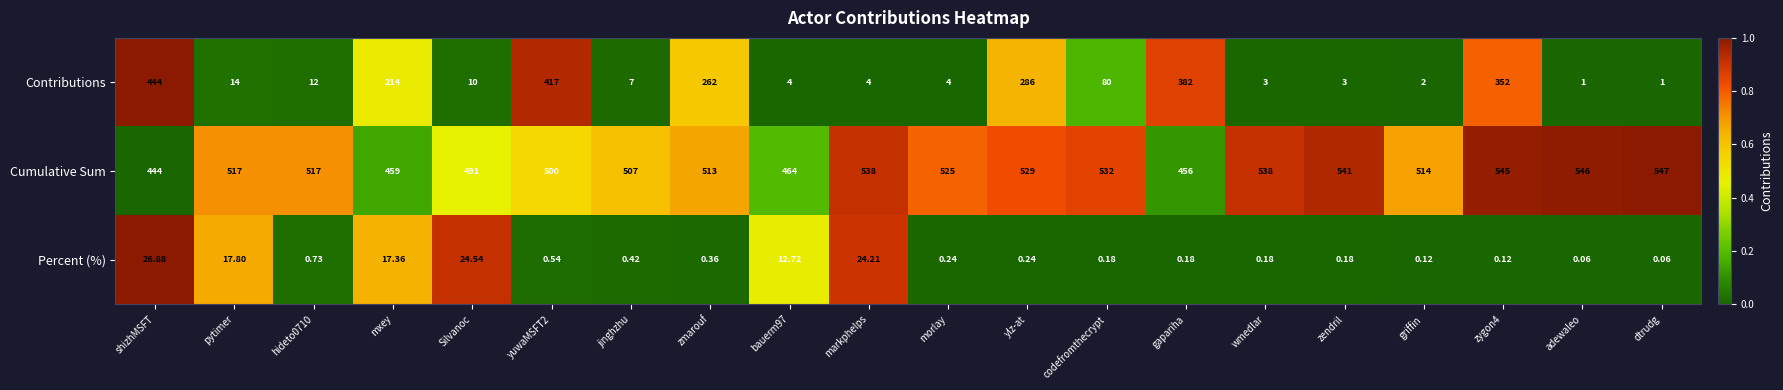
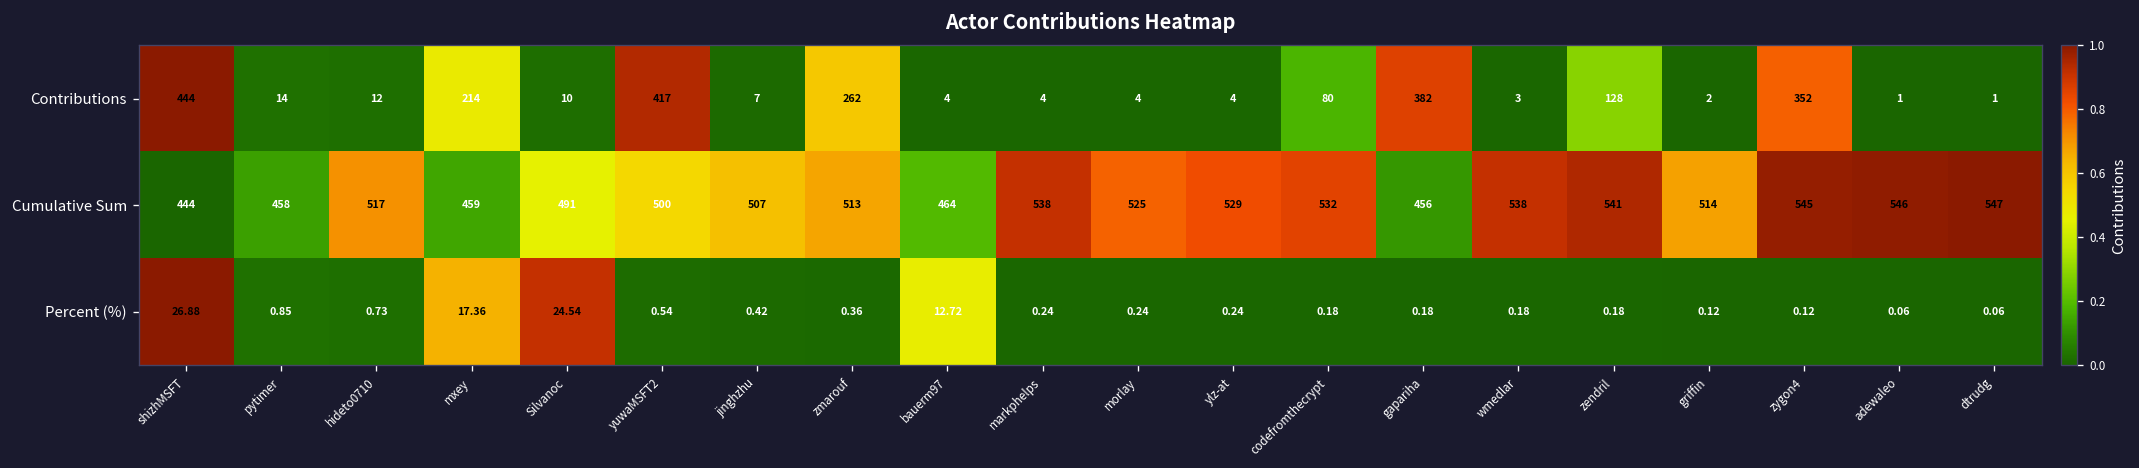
  {
    "Contributions": {
      "shizhMSFT": 444,
      "pytimer": 14,
      "hideto0710": 12,
      "mxey": 214,
      "Silvanoc": 10,
      "yuwaMSFT2": 417,
      "jinghzhu": 7,
      "zmarouf": 262,
      "bauerm97": 4,
      "markphelps": 4,
      "morlay": 4,
-     "ylz-at": 286,
+     "ylz-at": 4,
      "codefromthecrypt": 80,
      "gapariha": 382,
      "wmedlar": 3,
-     "zendril": 3,
+     "zendril": 128,
      "griffin": 2,
      "zygon4": 352,
      "adewaleo": 1,
      "dtrudg": 1
    },
    "Cumulative Sum": {
      "shizhMSFT": 444,
-     "pytimer": 517,
+     "pytimer": 458,
      "hideto0710": 517,
      "mxey": 459,
      "Silvanoc": 491,
      "yuwaMSFT2": 500,
      "jinghzhu": 507,
      "zmarouf": 513,
      "bauerm97": 464,
      "markphelps": 538,
      "morlay": 525,
      "ylz-at": 529,
      "codefromthecrypt": 532,
      "gapariha": 456,
      "wmedlar": 538,
      "zendril": 541,
      "griffin": 514,
      "zygon4": 545,
      "adewaleo": 546,
      "dtrudg": 547
    },
    "Percent (%)": {
      "shizhMSFT": 26.88,
-     "pytimer": 17.80,
+     "pytimer": 0.85,
      "hideto0710": 0.73,
      "mxey": 17.36,
      "Silvanoc": 24.54,
      "yuwaMSFT2": 0.54,
      "jinghzhu": 0.42,
      "zmarouf": 0.36,
      "bauerm97": 12.72,
-     "markphelps": 24.21,
+     "markphelps": 0.24,
      "morlay": 0.24,
      "ylz-at": 0.24,
      "codefromthecrypt": 0.18,
      "gapariha": 0.18,
      "wmedlar": 0.18,
      "zendril": 0.18,
      "griffin": 0.12,
      "zygon4": 0.12,
      "adewaleo": 0.06,
      "dtrudg": 0.06
    }
  }
